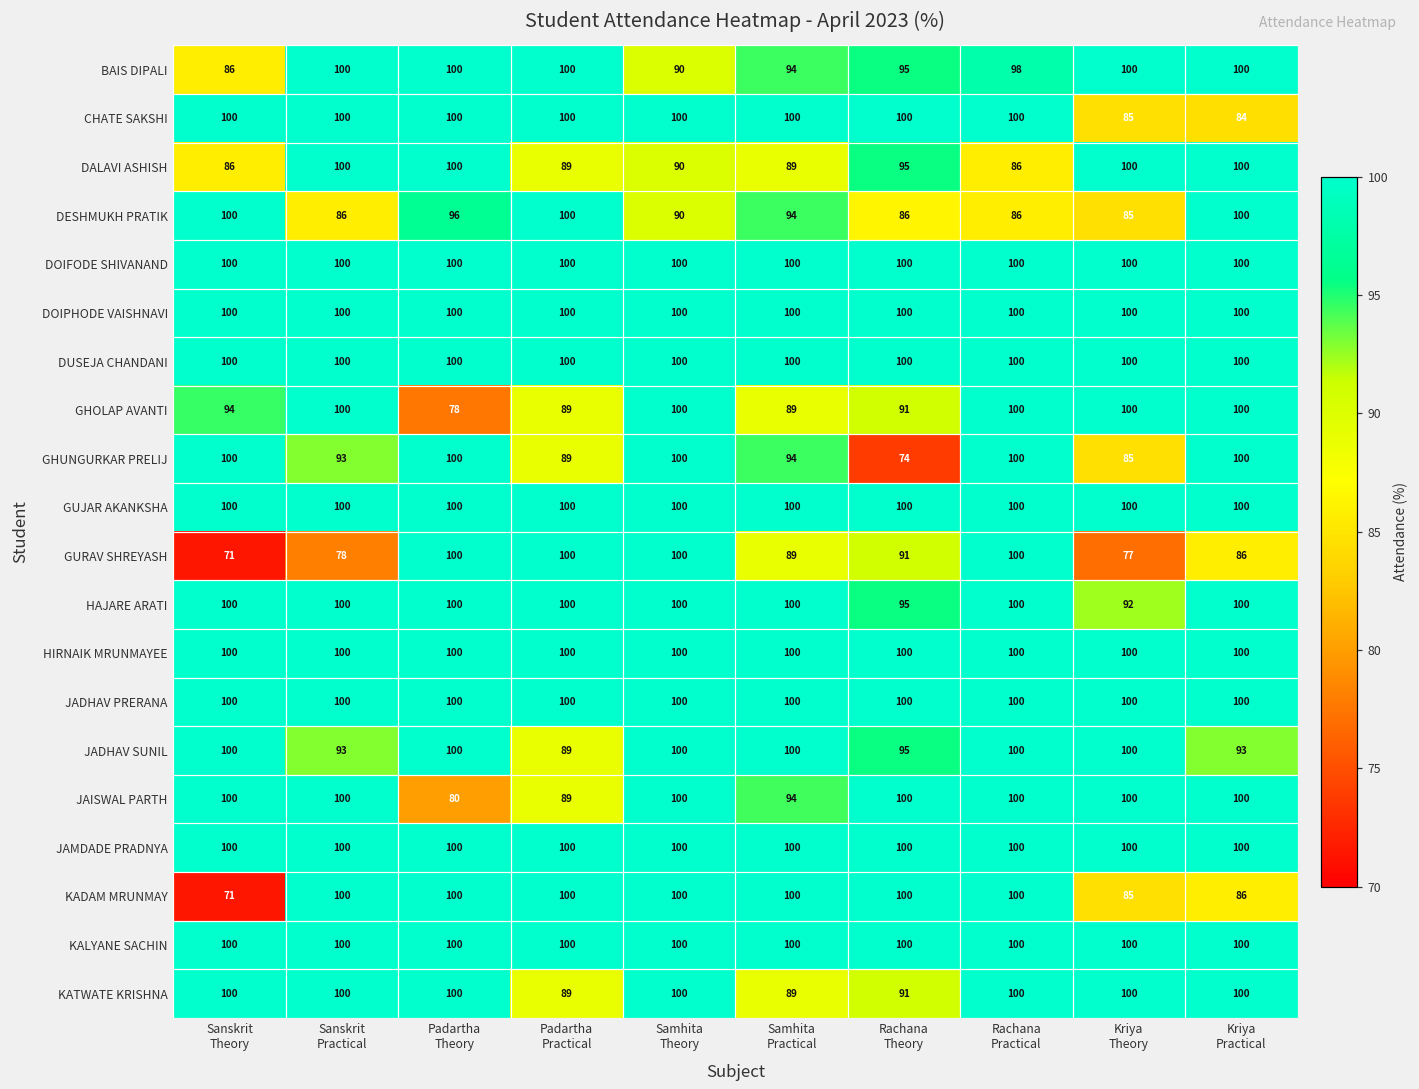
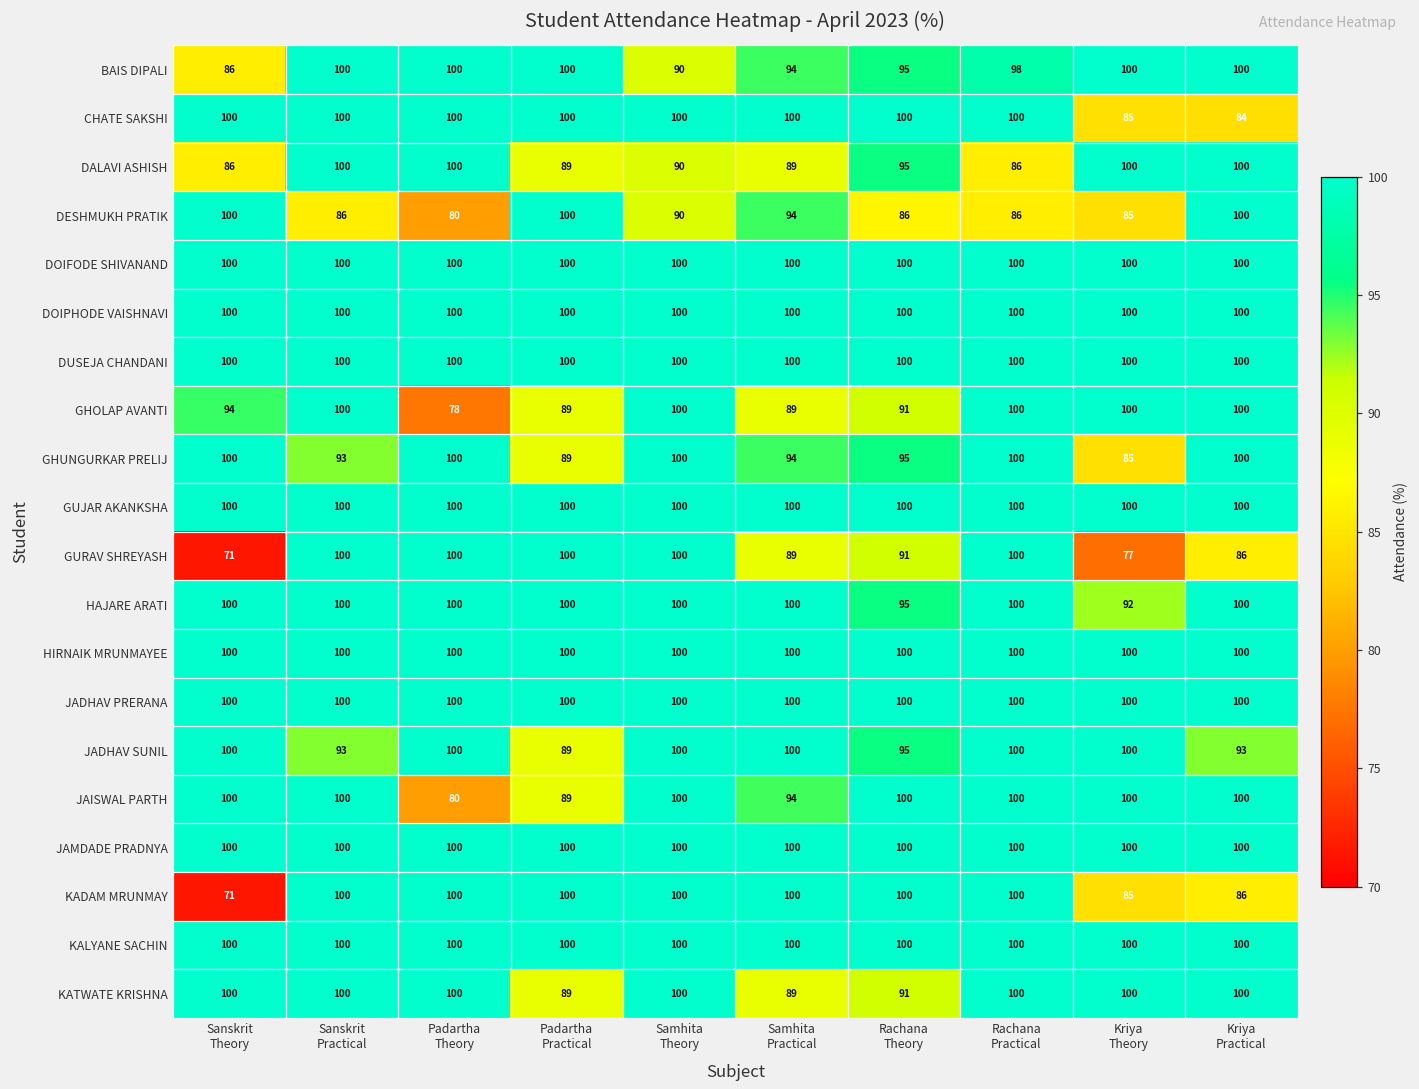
  {
    "BAIS DIPALI": {
      "Sanskrit Theory": 86,
      "Sanskrit Practical": 100,
      "Padartha Theory": 100,
      "Padartha Practical": 100,
      "Samhita Theory": 90,
      "Samhita Practical": 94,
      "Rachana Theory": 95,
      "Rachana Practical": 98,
      "Kriya Theory": 100,
      "Kriya Practical": 100
    },
    "CHATE SAKSHI": {
      "Sanskrit Theory": 100,
      "Sanskrit Practical": 100,
      "Padartha Theory": 100,
      "Padartha Practical": 100,
      "Samhita Theory": 100,
      "Samhita Practical": 100,
      "Rachana Theory": 100,
      "Rachana Practical": 100,
      "Kriya Theory": 85,
      "Kriya Practical": 84
    },
    "DALAVI ASHISH": {
      "Sanskrit Theory": 86,
      "Sanskrit Practical": 100,
      "Padartha Theory": 100,
      "Padartha Practical": 89,
      "Samhita Theory": 90,
      "Samhita Practical": 89,
      "Rachana Theory": 95,
      "Rachana Practical": 86,
      "Kriya Theory": 100,
      "Kriya Practical": 100
    },
    "DESHMUKH PRATIK": {
      "Sanskrit Theory": 100,
      "Sanskrit Practical": 86,
-     "Padartha Theory": 96,
+     "Padartha Theory": 80,
      "Padartha Practical": 100,
      "Samhita Theory": 90,
      "Samhita Practical": 94,
      "Rachana Theory": 86,
      "Rachana Practical": 86,
      "Kriya Theory": 85,
      "Kriya Practical": 100
    },
    "DOIFODE SHIVANAND": {
      "Sanskrit Theory": 100,
      "Sanskrit Practical": 100,
      "Padartha Theory": 100,
      "Padartha Practical": 100,
      "Samhita Theory": 100,
      "Samhita Practical": 100,
      "Rachana Theory": 100,
      "Rachana Practical": 100,
      "Kriya Theory": 100,
      "Kriya Practical": 100
    },
    "DOIPHODE VAISHNAVI": {
      "Sanskrit Theory": 100,
      "Sanskrit Practical": 100,
      "Padartha Theory": 100,
      "Padartha Practical": 100,
      "Samhita Theory": 100,
      "Samhita Practical": 100,
      "Rachana Theory": 100,
      "Rachana Practical": 100,
      "Kriya Theory": 100,
      "Kriya Practical": 100
    },
    "DUSEJA CHANDANI": {
      "Sanskrit Theory": 100,
      "Sanskrit Practical": 100,
      "Padartha Theory": 100,
      "Padartha Practical": 100,
      "Samhita Theory": 100,
      "Samhita Practical": 100,
      "Rachana Theory": 100,
      "Rachana Practical": 100,
      "Kriya Theory": 100,
      "Kriya Practical": 100
    },
    "GHOLAP AVANTI": {
      "Sanskrit Theory": 94,
      "Sanskrit Practical": 100,
      "Padartha Theory": 78,
      "Padartha Practical": 89,
      "Samhita Theory": 100,
      "Samhita Practical": 89,
      "Rachana Theory": 91,
      "Rachana Practical": 100,
      "Kriya Theory": 100,
      "Kriya Practical": 100
    },
    "GHUNGURKAR PRELIJ": {
      "Sanskrit Theory": 100,
      "Sanskrit Practical": 93,
      "Padartha Theory": 100,
      "Padartha Practical": 89,
      "Samhita Theory": 100,
      "Samhita Practical": 94,
-     "Rachana Theory": 74,
+     "Rachana Theory": 95,
      "Rachana Practical": 100,
      "Kriya Theory": 85,
      "Kriya Practical": 100
    },
    "GUJAR AKANKSHA": {
      "Sanskrit Theory": 100,
      "Sanskrit Practical": 100,
      "Padartha Theory": 100,
      "Padartha Practical": 100,
      "Samhita Theory": 100,
      "Samhita Practical": 100,
      "Rachana Theory": 100,
      "Rachana Practical": 100,
      "Kriya Theory": 100,
      "Kriya Practical": 100
    },
    "GURAV SHREYASH": {
      "Sanskrit Theory": 71,
-     "Sanskrit Practical": 78,
+     "Sanskrit Practical": 100,
      "Padartha Theory": 100,
      "Padartha Practical": 100,
      "Samhita Theory": 100,
      "Samhita Practical": 89,
      "Rachana Theory": 91,
      "Rachana Practical": 100,
      "Kriya Theory": 77,
      "Kriya Practical": 86
    },
    "HAJARE ARATI": {
      "Sanskrit Theory": 100,
      "Sanskrit Practical": 100,
      "Padartha Theory": 100,
      "Padartha Practical": 100,
      "Samhita Theory": 100,
      "Samhita Practical": 100,
      "Rachana Theory": 95,
      "Rachana Practical": 100,
      "Kriya Theory": 92,
      "Kriya Practical": 100
    },
    "HIRNAIK MRUNMAYEE": {
      "Sanskrit Theory": 100,
      "Sanskrit Practical": 100,
      "Padartha Theory": 100,
      "Padartha Practical": 100,
      "Samhita Theory": 100,
      "Samhita Practical": 100,
      "Rachana Theory": 100,
      "Rachana Practical": 100,
      "Kriya Theory": 100,
      "Kriya Practical": 100
    },
    "JADHAV PRERANA": {
      "Sanskrit Theory": 100,
      "Sanskrit Practical": 100,
      "Padartha Theory": 100,
      "Padartha Practical": 100,
      "Samhita Theory": 100,
      "Samhita Practical": 100,
      "Rachana Theory": 100,
      "Rachana Practical": 100,
      "Kriya Theory": 100,
      "Kriya Practical": 100
    },
    "JADHAV SUNIL": {
      "Sanskrit Theory": 100,
      "Sanskrit Practical": 93,
      "Padartha Theory": 100,
      "Padartha Practical": 89,
      "Samhita Theory": 100,
      "Samhita Practical": 100,
      "Rachana Theory": 95,
      "Rachana Practical": 100,
      "Kriya Theory": 100,
      "Kriya Practical": 93
    },
    "JAISWAL PARTH": {
      "Sanskrit Theory": 100,
      "Sanskrit Practical": 100,
      "Padartha Theory": 80,
      "Padartha Practical": 89,
      "Samhita Theory": 100,
      "Samhita Practical": 94,
      "Rachana Theory": 100,
      "Rachana Practical": 100,
      "Kriya Theory": 100,
      "Kriya Practical": 100
    },
    "JAMDADE PRADNYA": {
      "Sanskrit Theory": 100,
      "Sanskrit Practical": 100,
      "Padartha Theory": 100,
      "Padartha Practical": 100,
      "Samhita Theory": 100,
      "Samhita Practical": 100,
      "Rachana Theory": 100,
      "Rachana Practical": 100,
      "Kriya Theory": 100,
      "Kriya Practical": 100
    },
    "KADAM MRUNMAY": {
      "Sanskrit Theory": 71,
      "Sanskrit Practical": 100,
      "Padartha Theory": 100,
      "Padartha Practical": 100,
      "Samhita Theory": 100,
      "Samhita Practical": 100,
      "Rachana Theory": 100,
      "Rachana Practical": 100,
      "Kriya Theory": 85,
      "Kriya Practical": 86
    },
    "KALYANE SACHIN": {
      "Sanskrit Theory": 100,
      "Sanskrit Practical": 100,
      "Padartha Theory": 100,
      "Padartha Practical": 100,
      "Samhita Theory": 100,
      "Samhita Practical": 100,
      "Rachana Theory": 100,
      "Rachana Practical": 100,
      "Kriya Theory": 100,
      "Kriya Practical": 100
    },
    "KATWATE KRISHNA": {
      "Sanskrit Theory": 100,
      "Sanskrit Practical": 100,
      "Padartha Theory": 100,
      "Padartha Practical": 89,
      "Samhita Theory": 100,
      "Samhita Practical": 89,
      "Rachana Theory": 91,
      "Rachana Practical": 100,
      "Kriya Theory": 100,
      "Kriya Practical": 100
    }
  }
